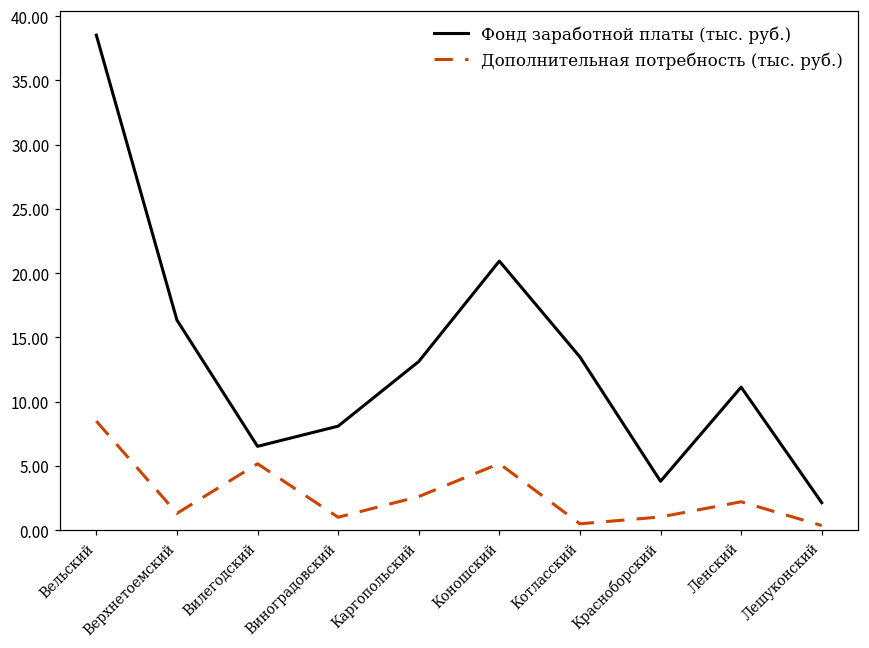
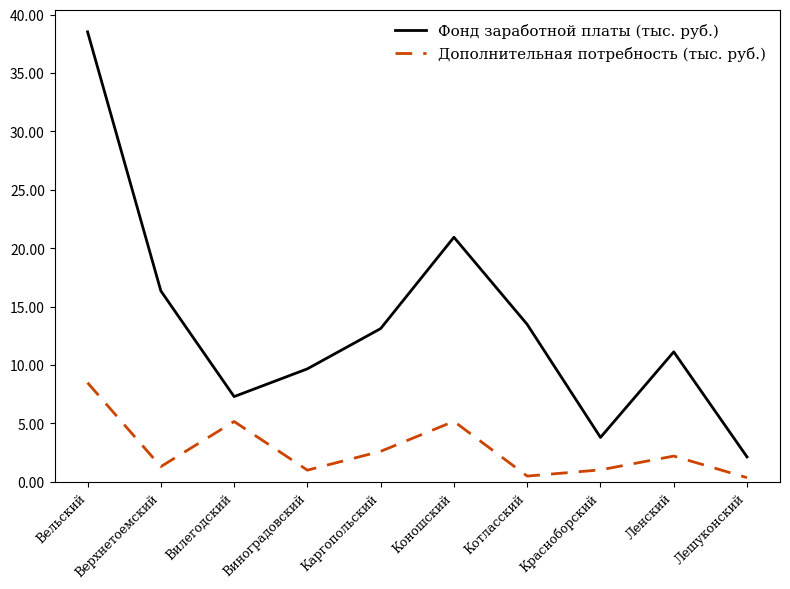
  {
    "Фонд заработной платы (тыс. руб.)": {
      "Вельский": 38.5,
      "Верхнетоемский": 16.3,
-     "Вилегодский": 6.5,
-     "Виноградовский": 8.1,
+     "Вилегодский": 7.3,
+     "Виноградовский": 9.7,
      "Каргопольский": 13.1,
      "Коношский": 20.9,
      "Котласский": 13.5,
      "Красноборский": 3.8,
      "Ленский": 11.1,
      "Лешуконский": 2.1
    },
    "Дополнительная потребность (тыс. руб.)": {
      "Вельский": 8.5,
      "Верхнетоемский": 1.3,
      "Вилегодский": 5.2,
      "Виноградовский": 1.0,
      "Каргопольский": 2.6,
      "Коношский": 5.2,
      "Котласский": 0.5,
      "Красноборский": 1.0,
      "Ленский": 2.2,
      "Лешуконский": 0.4
    }
  }
